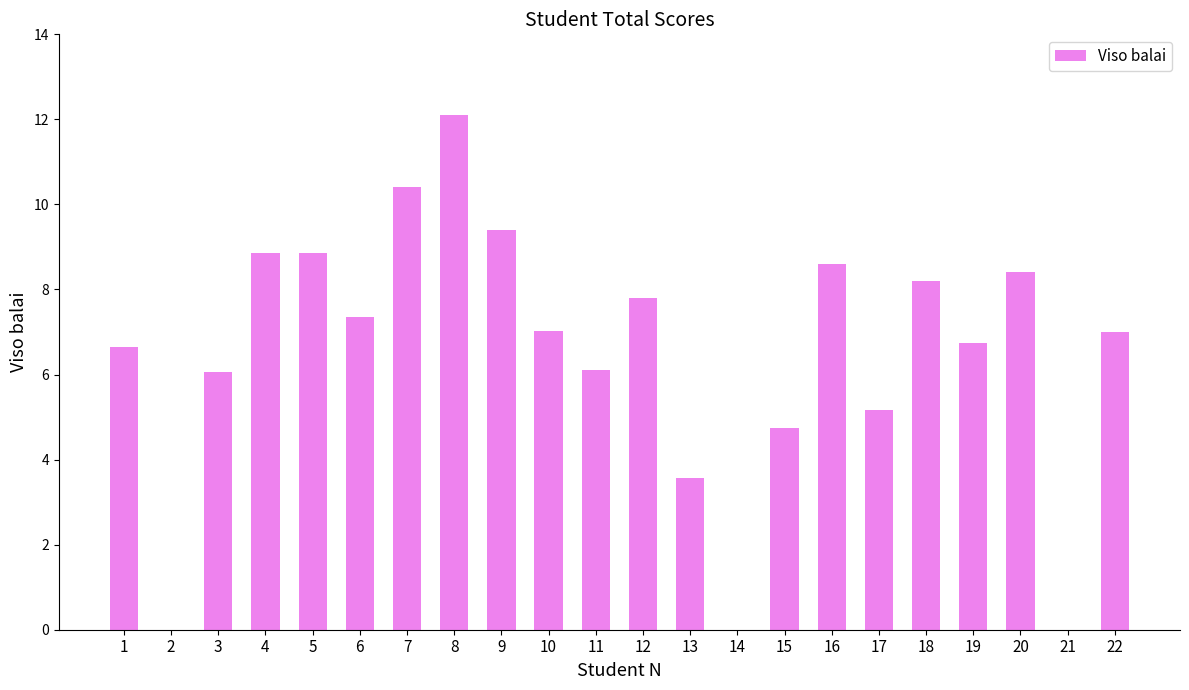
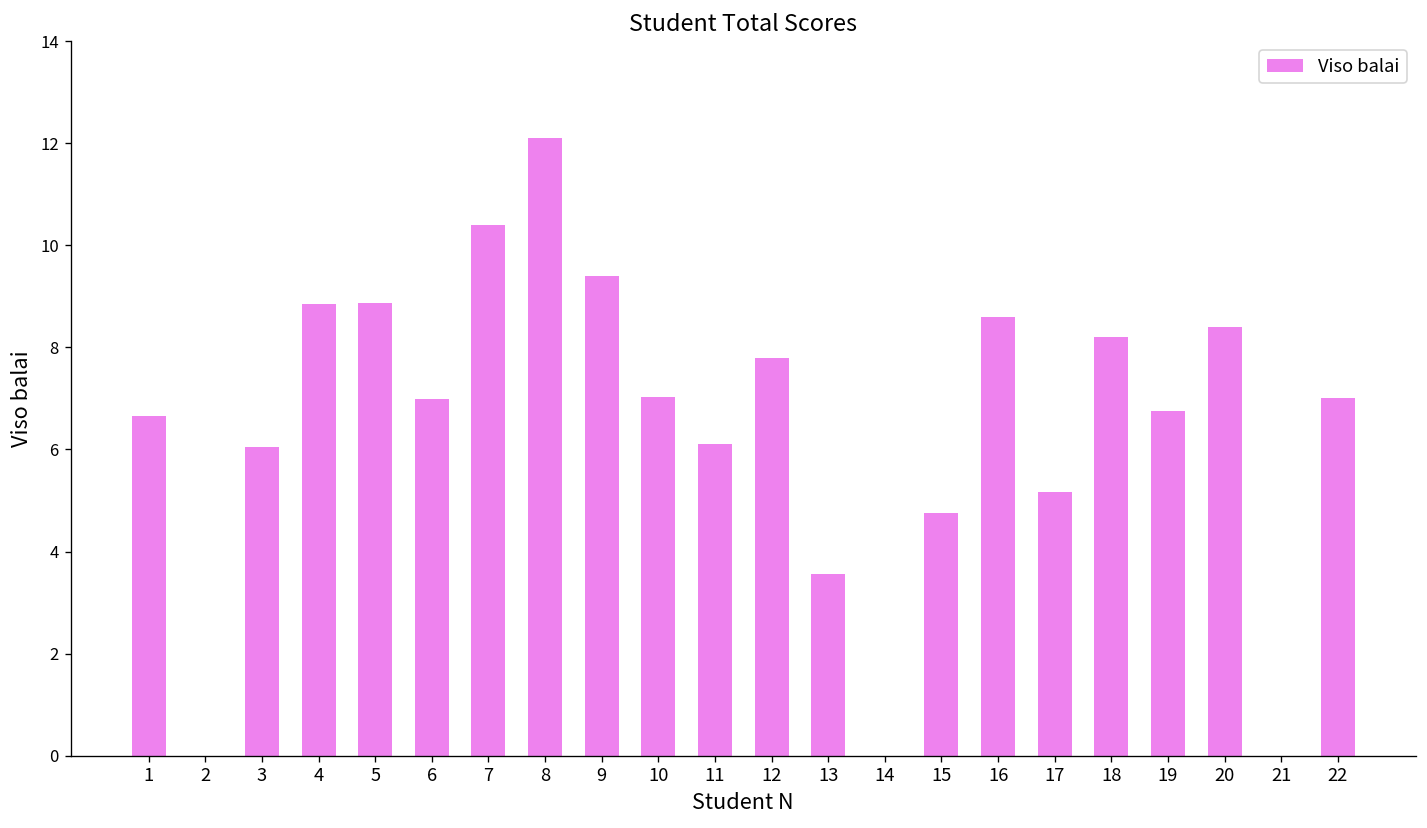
  {
    "1": 6.7,
    "2": 0.0,
    "3": 6.1,
    "4": 8.9,
    "5": 8.9,
-   "6": 7.4,
+   "6": 7.0,
    "7": 10.4,
    "8": 12.1,
    "9": 9.4,
    "10": 7.0,
    "11": 6.1,
    "12": 7.8,
    "13": 3.6,
    "14": 0.0,
    "15": 4.8,
    "16": 8.6,
    "17": 5.2,
    "18": 8.2,
    "19": 6.8,
    "20": 8.4,
    "21": 0.0,
    "22": 7.0
  }
